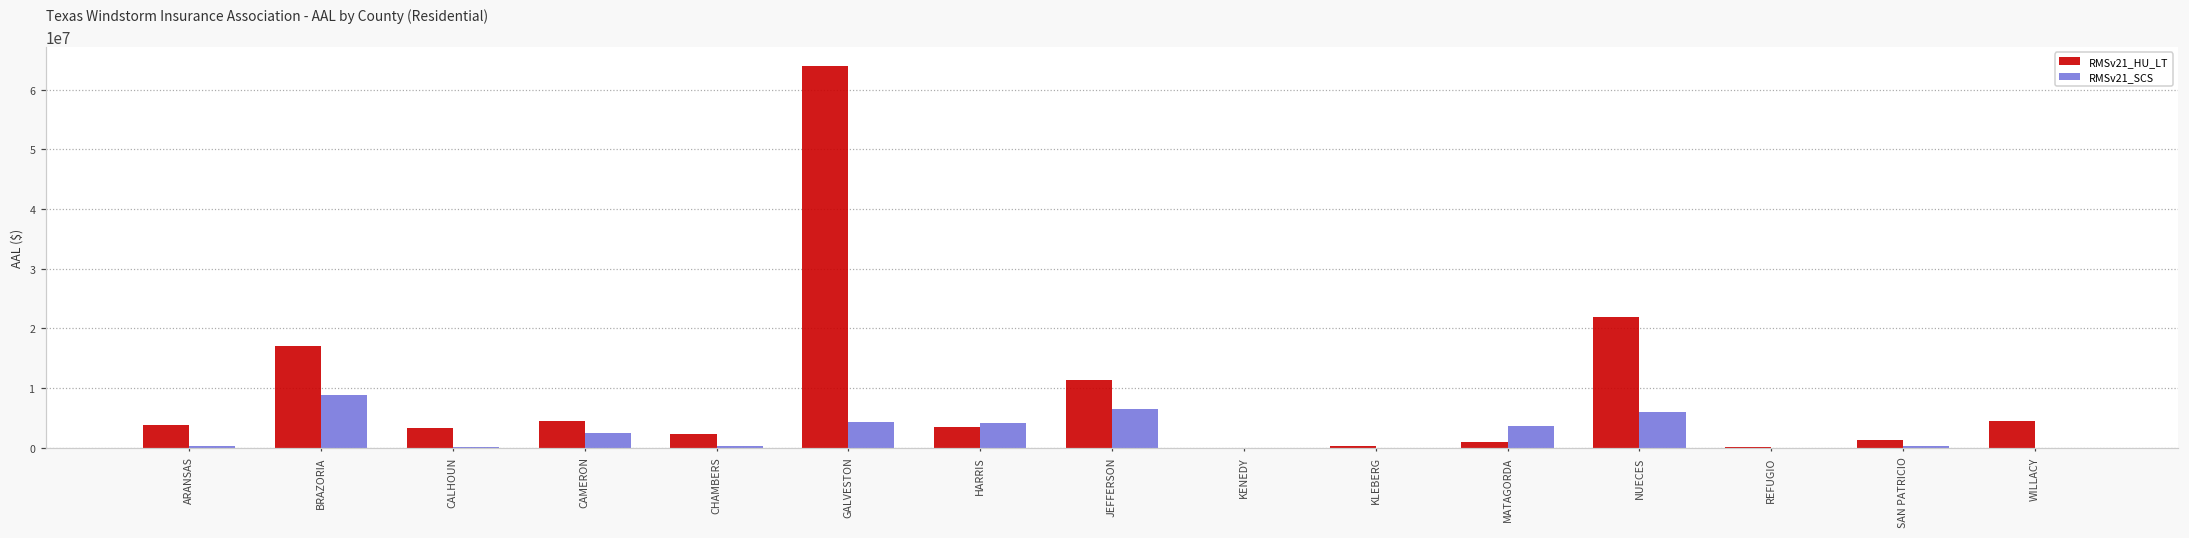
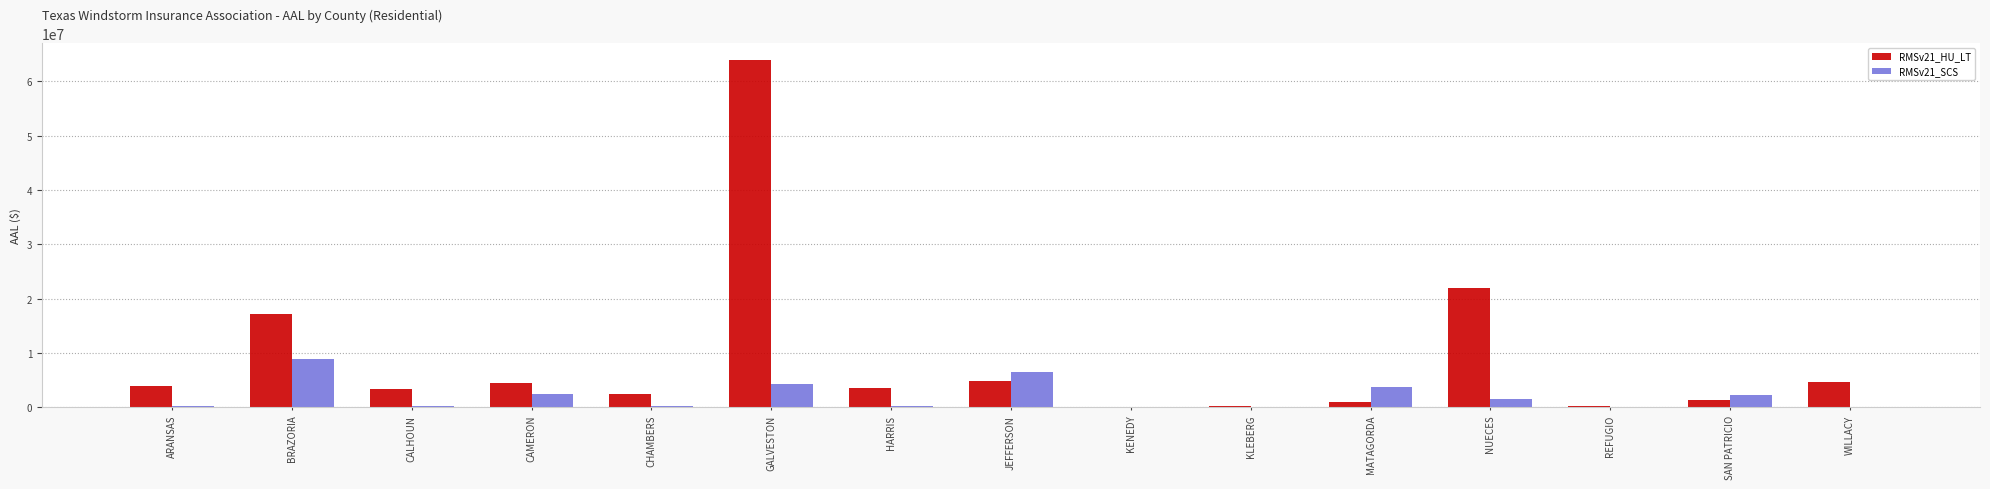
  {
    "RMSv21_HU_LT": {
      "ARANSAS": 4000000,
      "BRAZORIA": 17000000,
      "CALHOUN": 3000000,
      "CAMERON": 4000000,
      "CHAMBERS": 2000000,
      "GALVESTON": 64000000,
      "HARRIS": 3000000,
-     "JEFFERSON": 11000000,
+     "JEFFERSON": 5000000,
      "MATAGORDA": 1000000,
      "NUECES": 22000000,
      "SAN PATRICIO": 1000000,
      "WILLACY": 5000000
    },
    "RMSv21_SCS": {
      "BRAZORIA": 9000000,
      "CAMERON": 2000000,
      "GALVESTON": 4000000,
-     "HARRIS": 4000000,
+     "HARRIS": 0,
      "JEFFERSON": 7000000,
      "MATAGORDA": 4000000,
-     "NUECES": 6000000,
-     "SAN PATRICIO": 0
+     "NUECES": 1000000,
+     "SAN PATRICIO": 2000000
    }
  }
